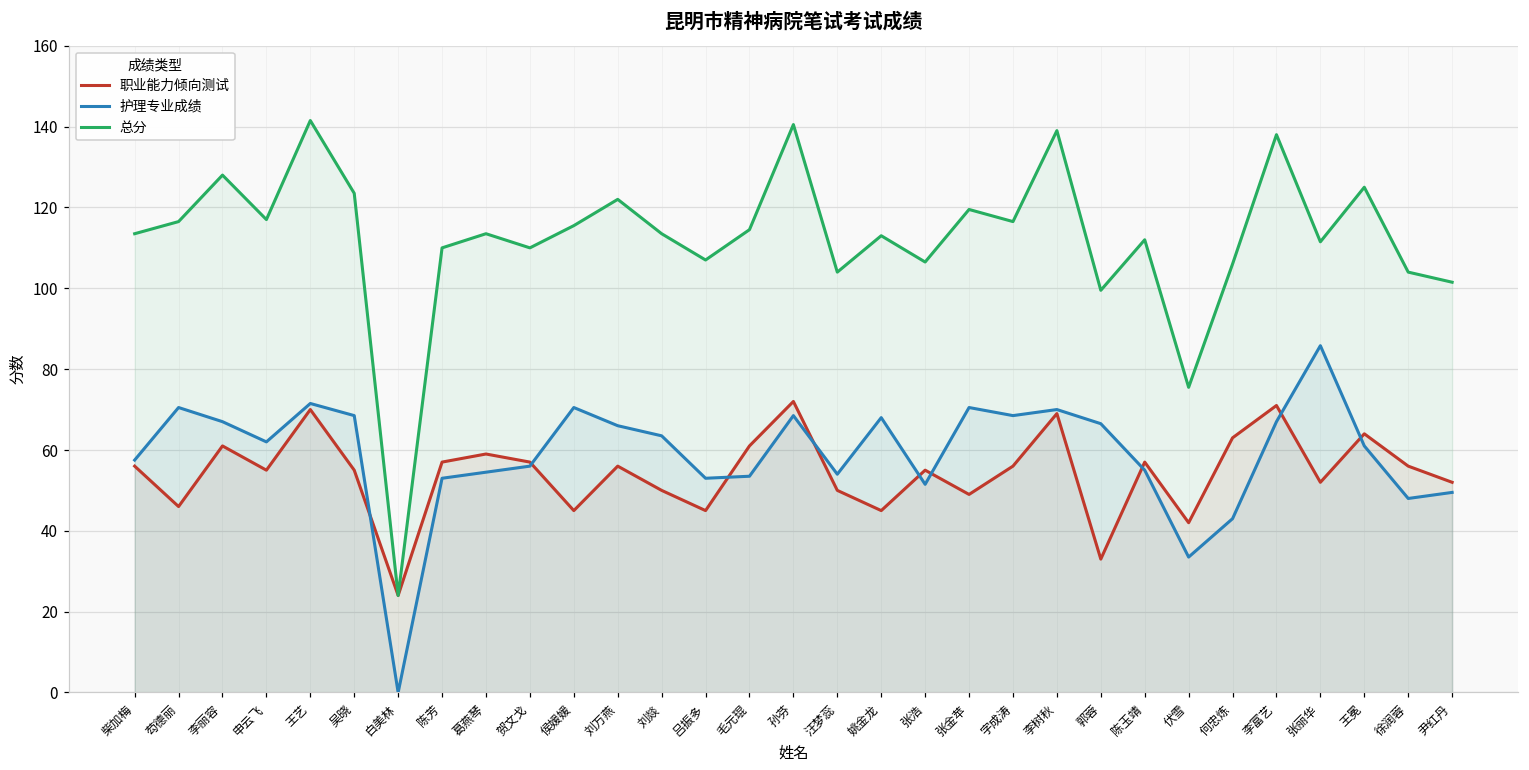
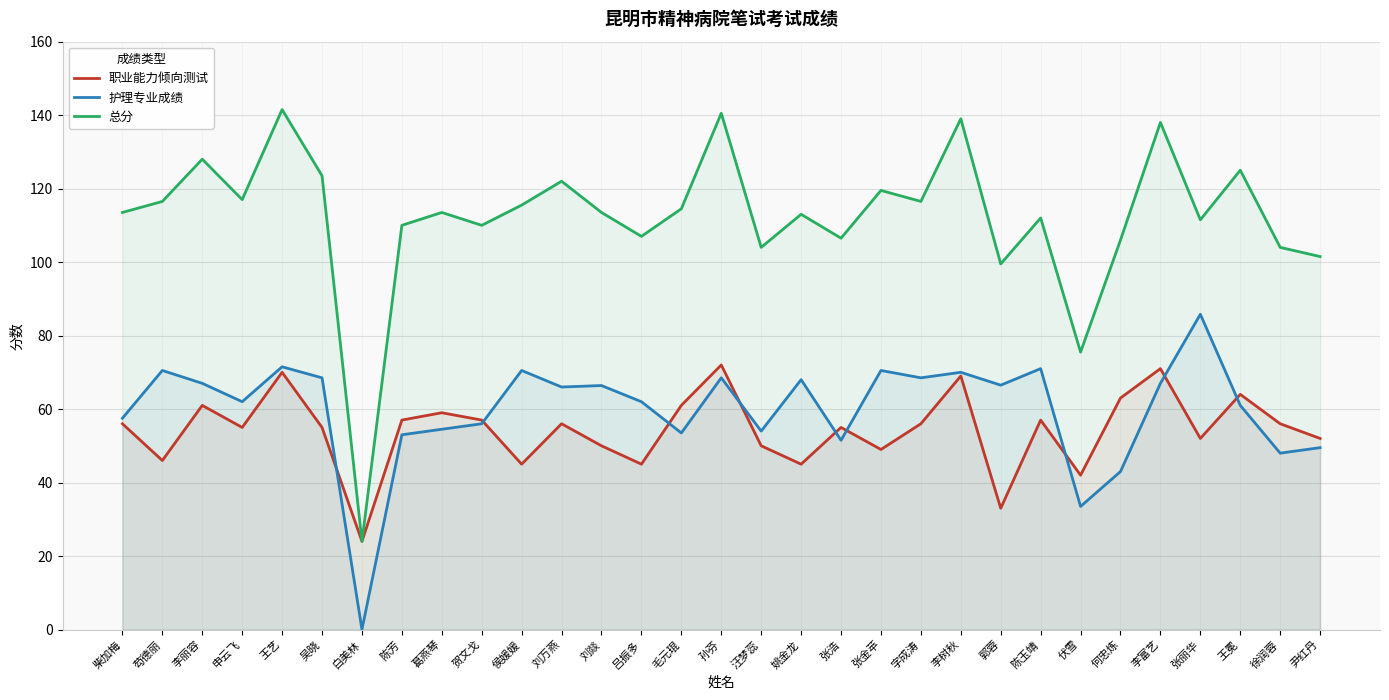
  {
    "职业能力倾向测试": {
      "柴加梅": 56,
      "芶德丽": 46,
      "李丽容": 61,
      "申云飞": 55,
      "王艺": 70,
      "吴晓": 55,
      "陈芳": 57,
      "葛燕琴": 59,
      "贺文戈": 57,
      "侯媛媛": 45,
      "刘万燕": 56,
      "刘燚": 50,
      "吕振多": 45,
      "毛元琨": 61,
      "孙芬": 72,
      "汪梦蕊": 50,
      "姚金龙": 45,
      "张浩": 55,
      "张金苹": 49,
      "字成涛": 56,
      "李树秋": 69,
      "郭蓉": 33,
      "陈玉靖": 57,
      "伏雪": 42,
      "何忠炼": 63,
      "李富艺": 71,
      "张丽华": 52,
      "王冕": 64,
      "徐润蓉": 56,
      "尹红丹": 52
    },
    "护理专业成绩": {
      "柴加梅": 58,
      "芶德丽": 71,
      "李丽容": 67,
      "申云飞": 62,
      "王艺": 72,
      "吴晓": 69,
      "白美林": 0,
      "陈芳": 53,
      "葛燕琴": 55,
      "贺文戈": 56,
      "侯媛媛": 71,
      "刘万燕": 66,
-     "刘燚": 64,
-     "吕振多": 53,
+     "刘燚": 66,
+     "吕振多": 62,
      "毛元琨": 54,
      "孙芬": 69,
      "汪梦蕊": 54,
      "姚金龙": 68,
      "张浩": 52,
      "张金苹": 71,
      "字成涛": 69,
      "李树秋": 70,
      "郭蓉": 67,
-     "陈玉靖": 55,
+     "陈玉靖": 71,
      "伏雪": 34,
      "何忠炼": 43,
      "李富艺": 67,
      "张丽华": 86,
      "王冕": 61,
      "徐润蓉": 48,
      "尹红丹": 50
    },
    "总分": {
      "柴加梅": 114,
      "芶德丽": 117,
      "李丽容": 128,
      "申云飞": 117,
      "王艺": 142,
      "吴晓": 124,
      "陈芳": 110,
      "葛燕琴": 114,
      "贺文戈": 110,
      "侯媛媛": 116,
      "刘万燕": 122,
      "刘燚": 114,
      "吕振多": 107,
      "毛元琨": 115,
      "孙芬": 141,
      "汪梦蕊": 104,
      "姚金龙": 113,
      "张浩": 107,
      "张金苹": 120,
      "字成涛": 117,
      "李树秋": 139,
      "郭蓉": 100,
      "陈玉靖": 112,
      "伏雪": 76,
      "何忠炼": 106,
      "李富艺": 138,
      "张丽华": 112,
      "王冕": 125,
      "徐润蓉": 104,
      "尹红丹": 102
    }
  }
